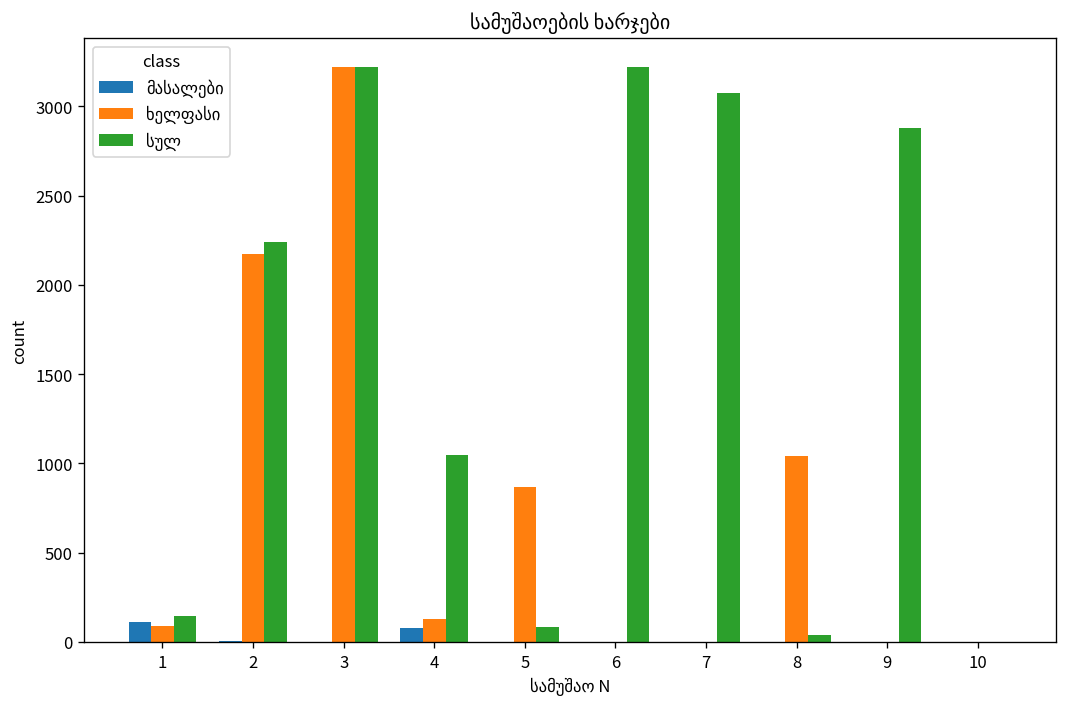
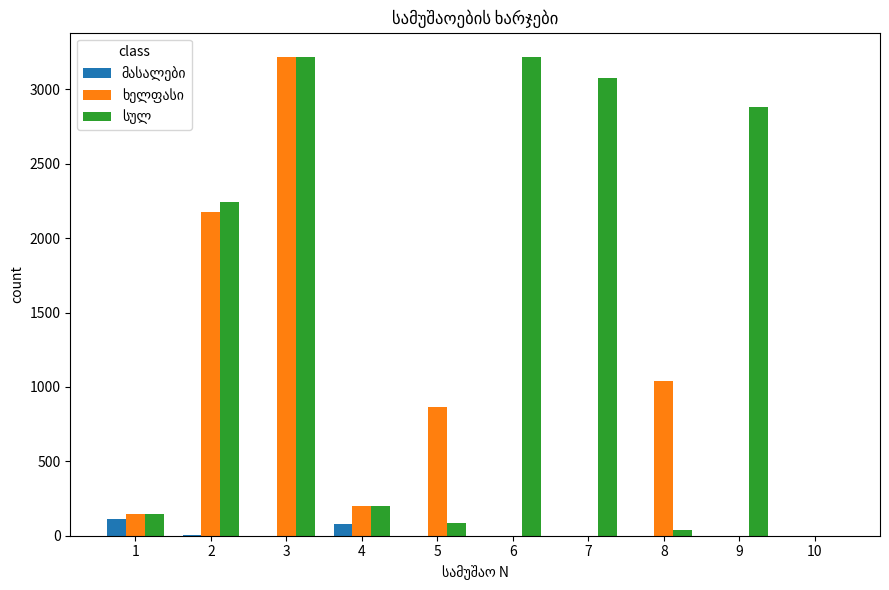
  {
    "მასალები": {
      "1": 110,
      "3": 0,
      "4": 80,
      "5": 0,
      "6": 0,
      "7": 0,
      "8": 0,
      "9": 0,
      "10": 0
    },
    "ხელფასი": {
-     "1": 90,
+     "1": 150,
      "2": 2170,
      "3": 3220,
-     "4": 130,
+     "4": 200,
      "5": 870,
      "6": 0,
      "7": 0,
      "8": 1040,
      "9": 0,
      "10": 0
    },
    "სულ": {
      "1": 150,
      "2": 2240,
      "3": 3220,
-     "4": 1050,
+     "4": 200,
      "5": 80,
      "6": 3220,
      "7": 3080,
      "8": 40,
      "9": 2880,
      "10": 0
    }
  }
